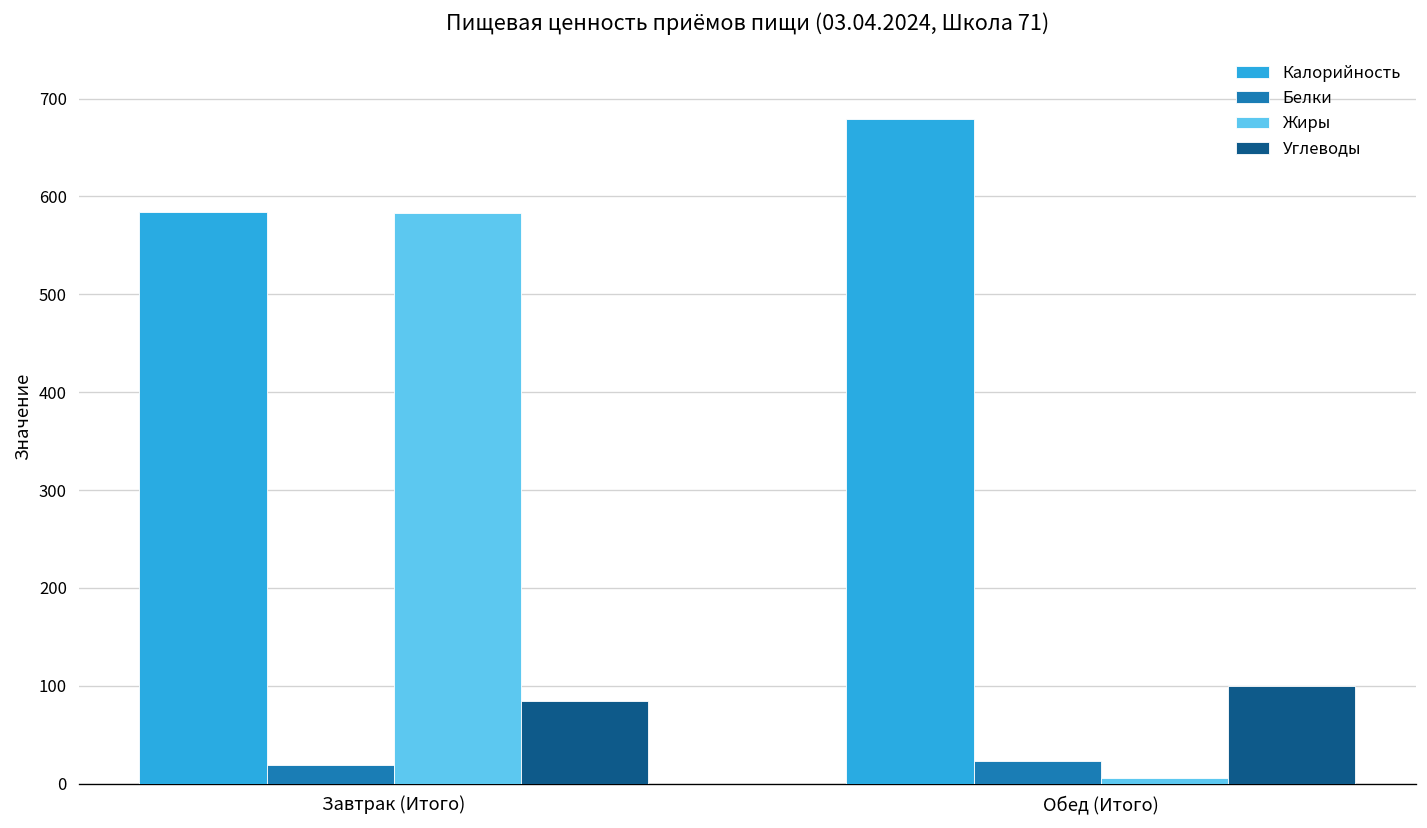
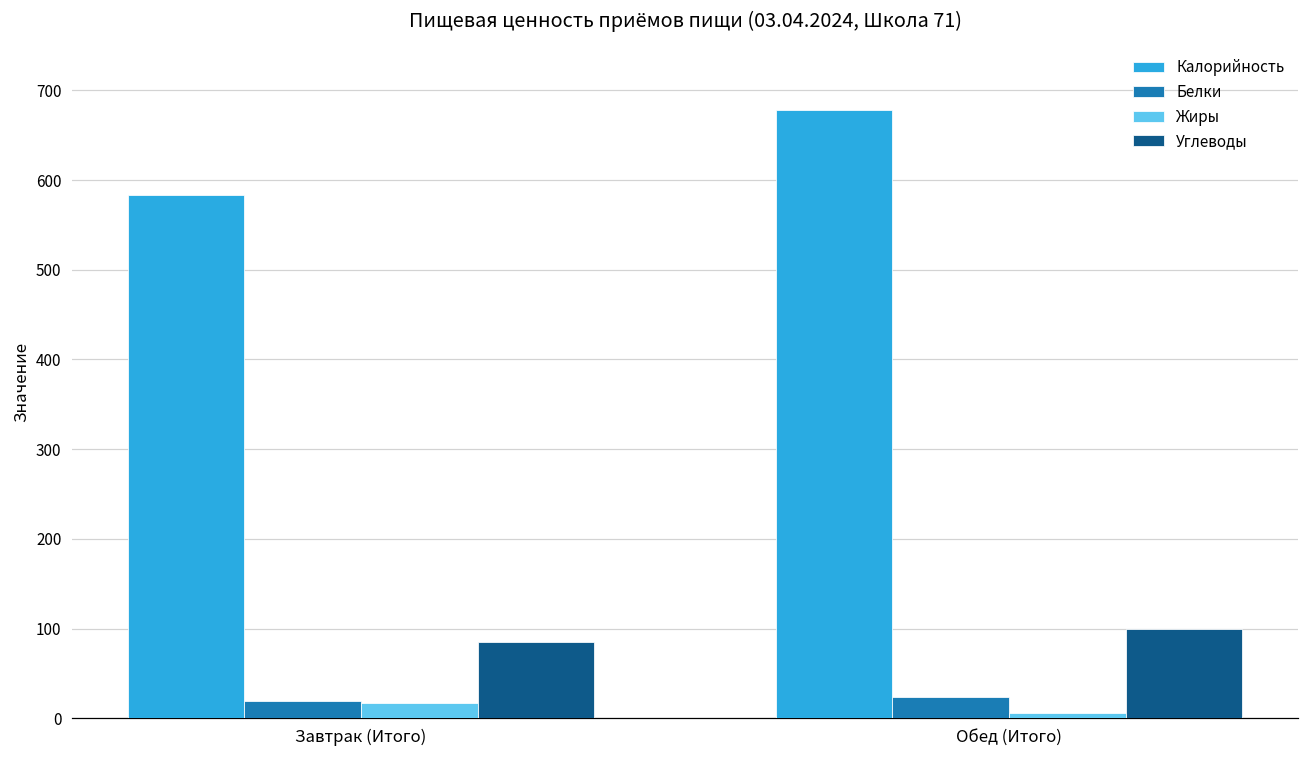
  {
    "Калорийность": {
      "Завтрак (Итого)": 580,
      "Обед (Итого)": 680
    },
    "Жиры": {
-     "Завтрак (Итого)": 580,
+     "Завтрак (Итого)": 20,
      "Обед (Итого)": 10
    }
  }
